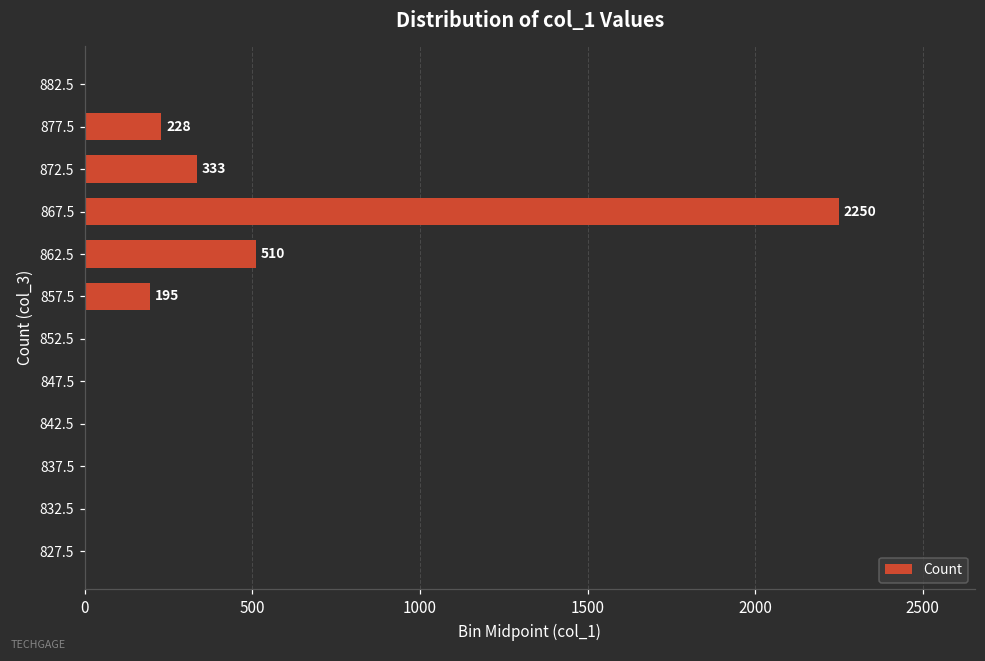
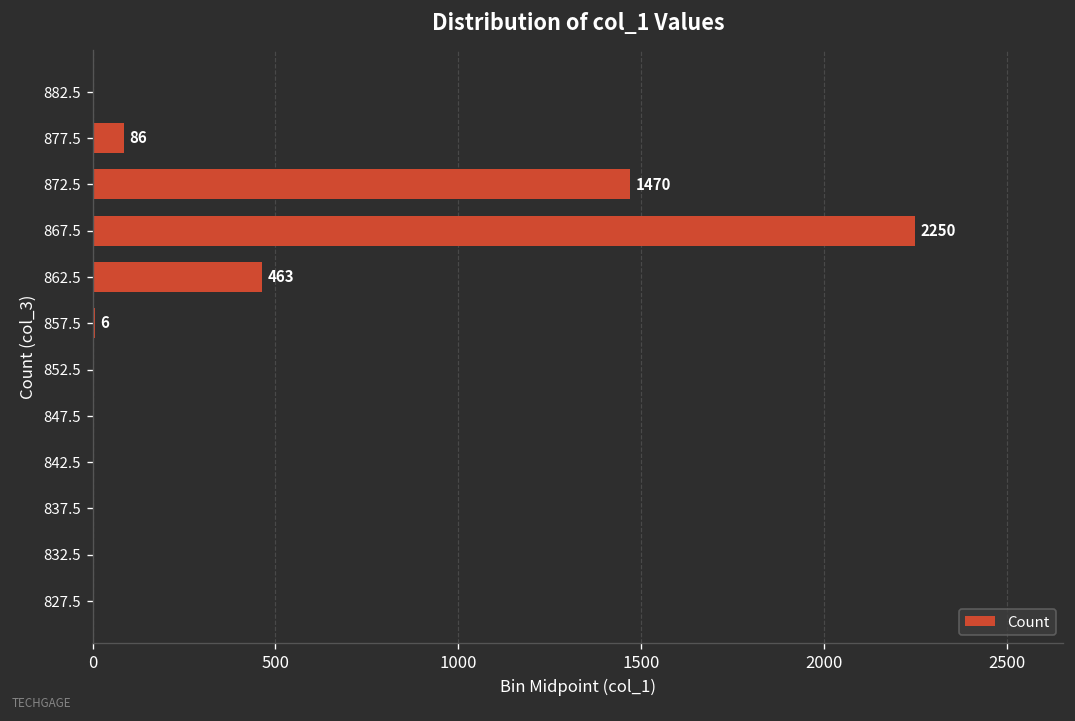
  {
-   "877.5": 228,
-   "872.5": 333,
+   "877.5": 86,
+   "872.5": 1470,
    "867.5": 2250,
-   "862.5": 510,
-   "857.5": 195
+   "862.5": 463,
+   "857.5": 6
  }
